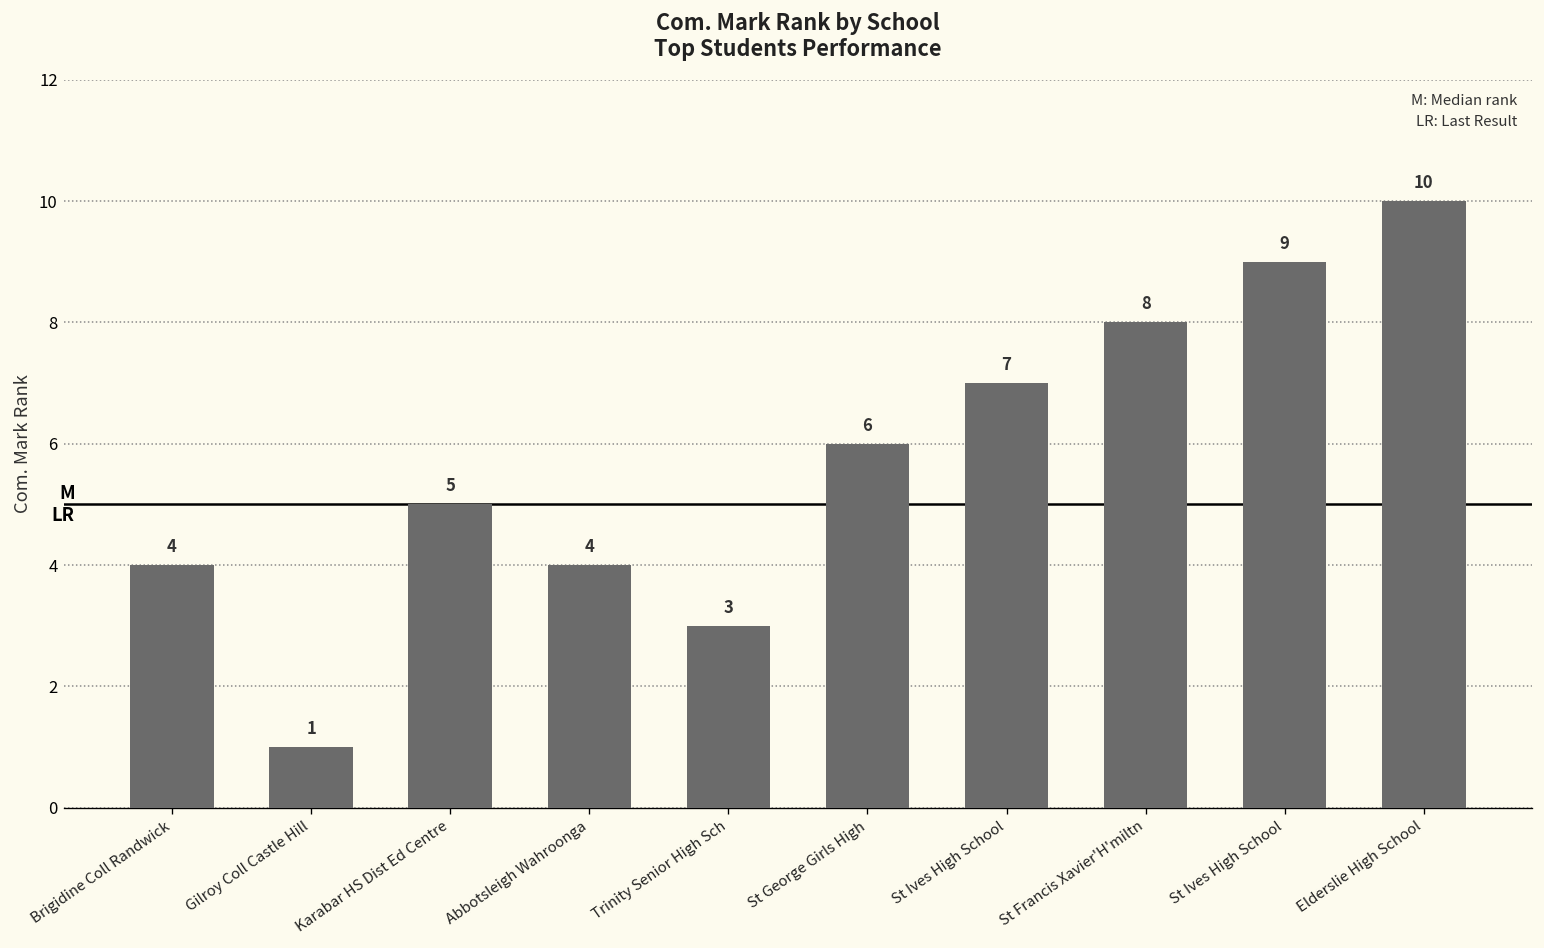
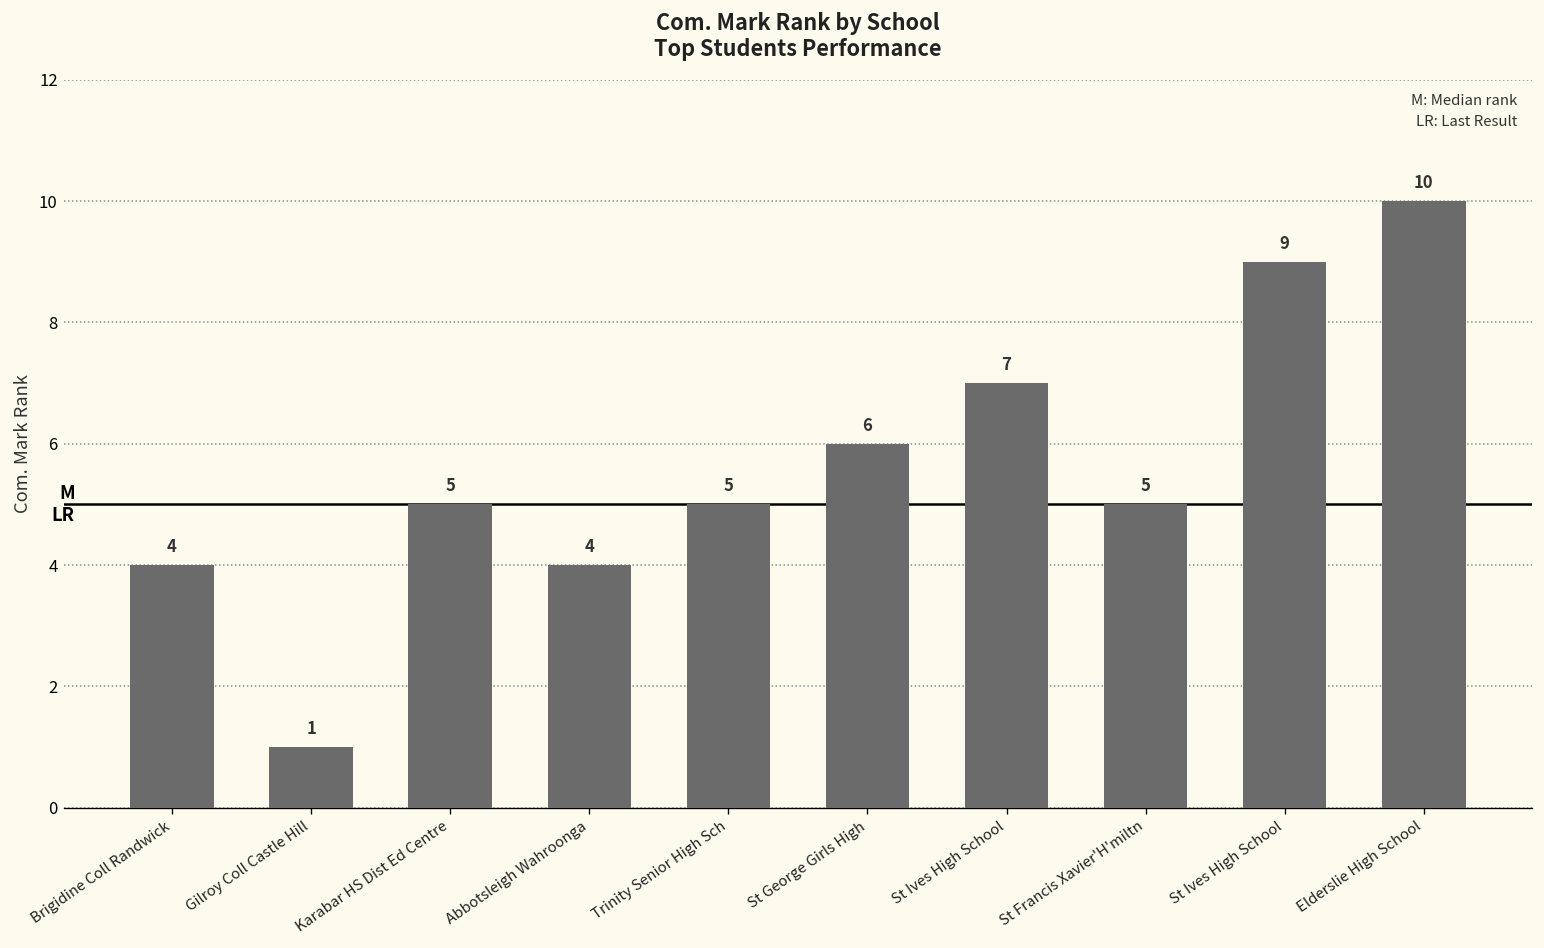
  {
    "Brigidine Coll Randwick": 4,
    "Gilroy Coll Castle Hill": 1,
    "Karabar HS Dist Ed Centre": 5,
    "Abbotsleigh Wahroonga": 4,
-   "Trinity Senior High Sch": 3,
+   "Trinity Senior High Sch": 5,
    "St George Girls High": 6,
-   "St Francis Xavier'H'miltn": 8,
+   "St Francis Xavier'H'miltn": 5,
    "Elderslie High School": 10
  }
